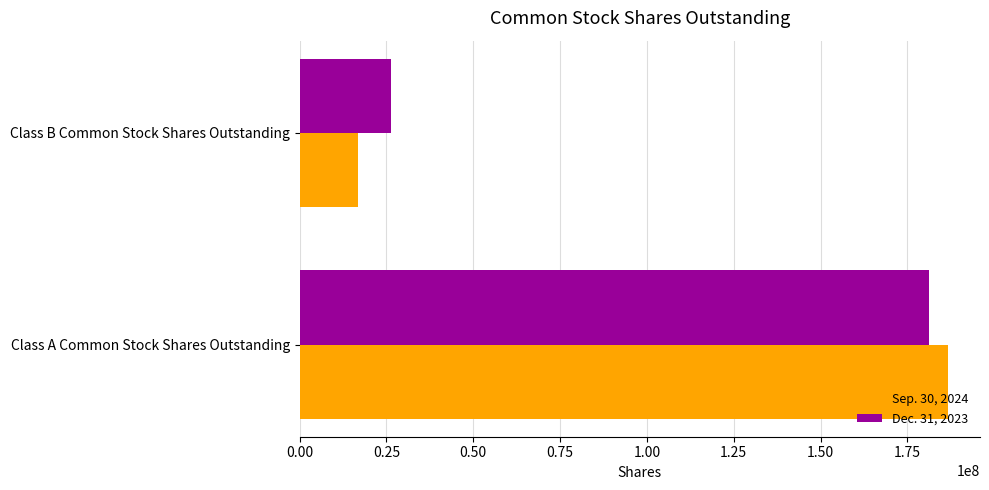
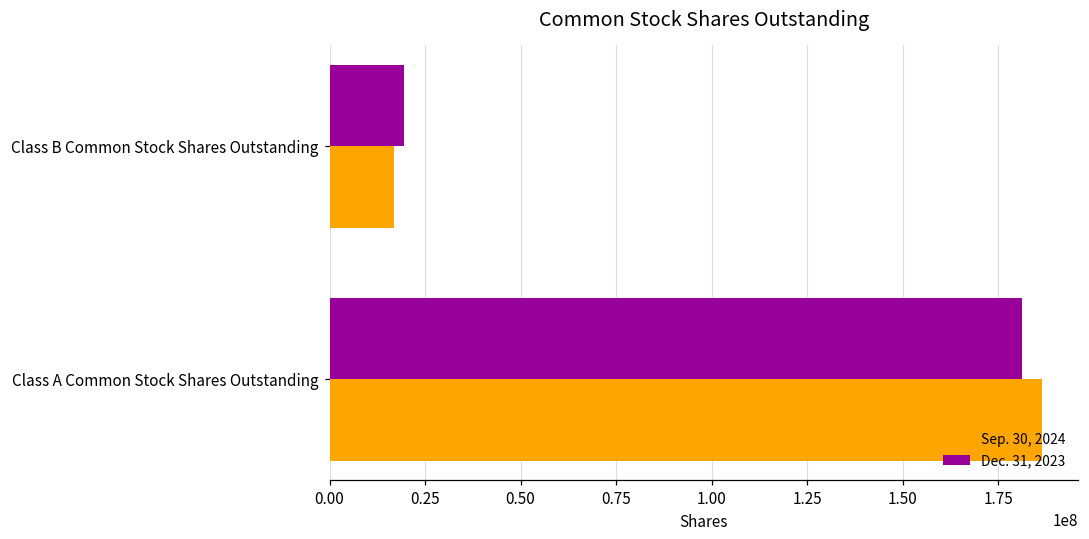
  {
    "Sep. 30, 2024": {
      "Class B Common Stock Shares Outstanding": 17000000,
      "Class A Common Stock Shares Outstanding": 187000000
    },
    "Dec. 31, 2023": {
-     "Class B Common Stock Shares Outstanding": 26000000,
+     "Class B Common Stock Shares Outstanding": 20000000,
      "Class A Common Stock Shares Outstanding": 181000000
    }
  }
